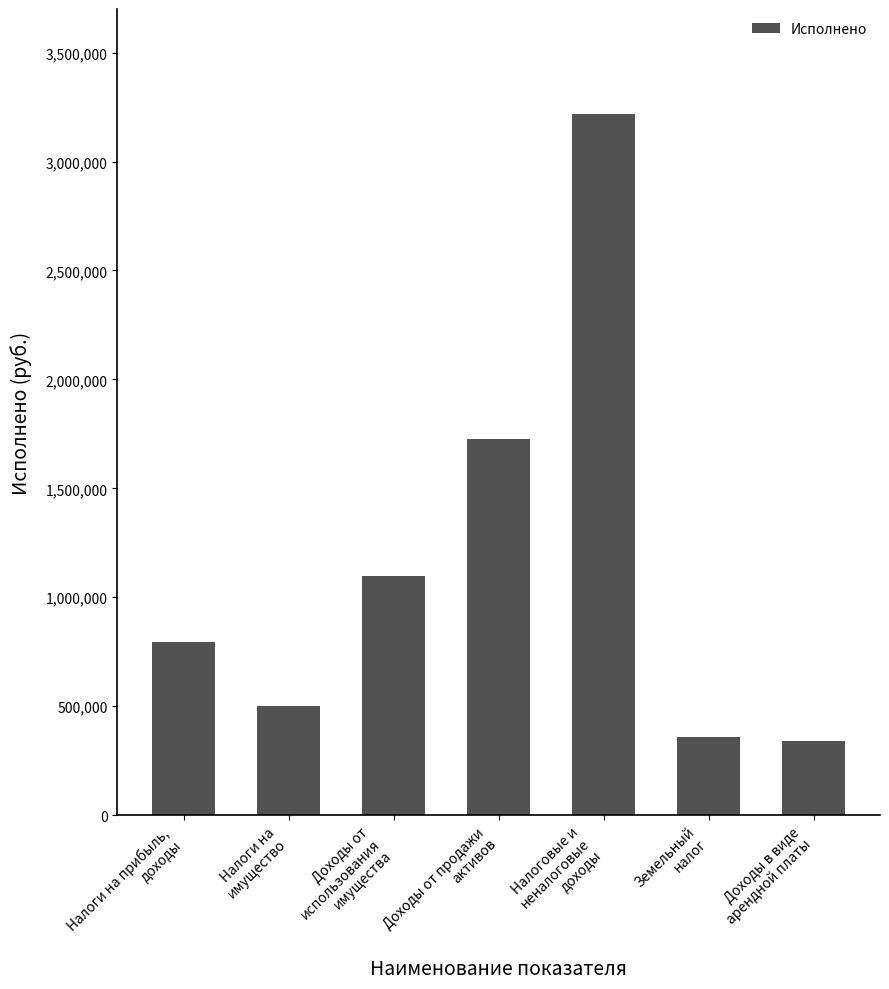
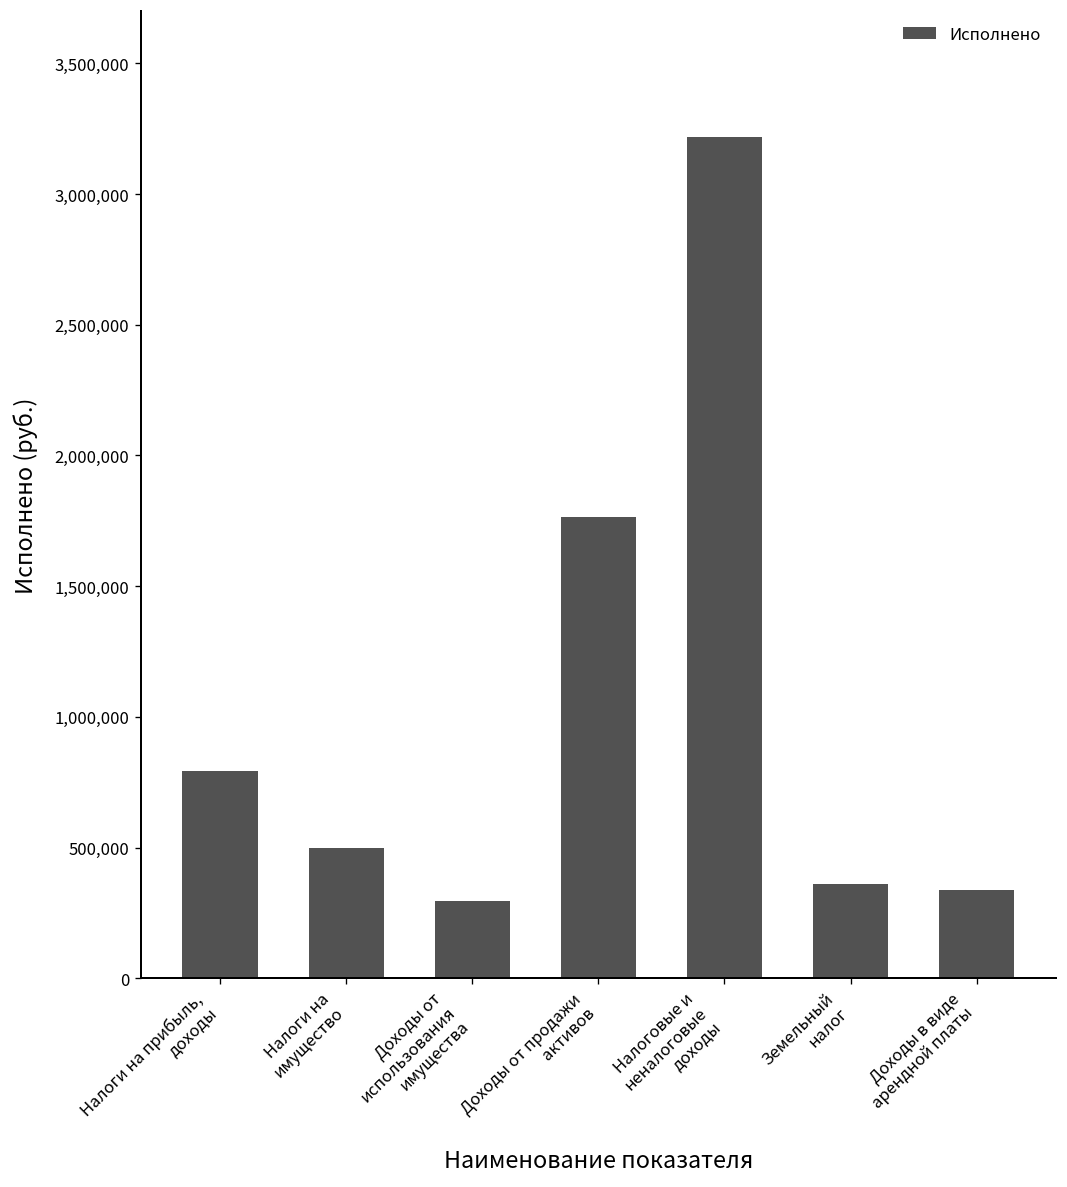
  {
    "Налоги на прибыль, доходы": "790,000",
    "Налоги на имущество": "500,000",
-   "Доходы от использования имущества": "1,100,000",
-   "Доходы от продажи активов": "1,730,000",
+   "Доходы от использования имущества": "300,000",
+   "Доходы от продажи активов": "1,770,000",
    "Налоговые и неналоговые доходы": "3,220,000",
    "Земельный налог": "360,000",
    "Доходы в виде арендной платы": "340,000"
  }
